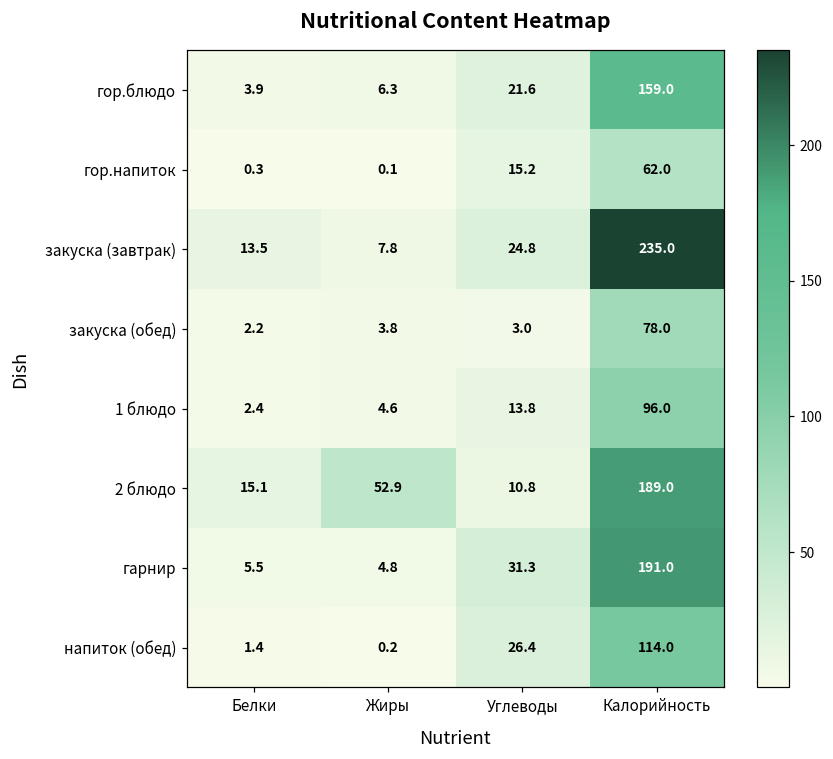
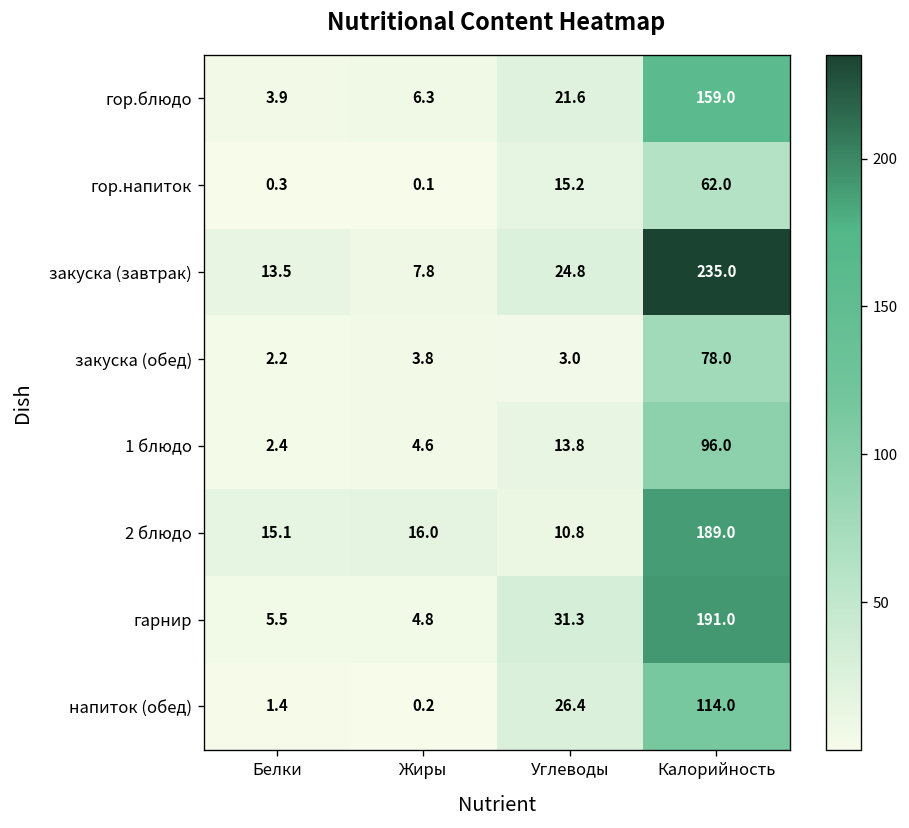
  {
    "гор.блюдо": {
      "Белки": 3.9,
      "Жиры": 6.3,
      "Углеводы": 21.6,
      "Калорийность": 159.0
    },
    "гор.напиток": {
      "Белки": 0.3,
      "Жиры": 0.1,
      "Углеводы": 15.2,
      "Калорийность": 62.0
    },
    "закуска (завтрак)": {
      "Белки": 13.5,
      "Жиры": 7.8,
      "Углеводы": 24.8,
      "Калорийность": 235.0
    },
    "закуска (обед)": {
      "Белки": 2.2,
      "Жиры": 3.8,
      "Углеводы": 3.0,
      "Калорийность": 78.0
    },
    "1 блюдо": {
      "Белки": 2.4,
      "Жиры": 4.6,
      "Углеводы": 13.8,
      "Калорийность": 96.0
    },
    "2 блюдо": {
      "Белки": 15.1,
-     "Жиры": 52.9,
+     "Жиры": 16.0,
      "Углеводы": 10.8,
      "Калорийность": 189.0
    },
    "гарнир": {
      "Белки": 5.5,
      "Жиры": 4.8,
      "Углеводы": 31.3,
      "Калорийность": 191.0
    },
    "напиток (обед)": {
      "Белки": 1.4,
      "Жиры": 0.2,
      "Углеводы": 26.4,
      "Калорийность": 114.0
    }
  }
